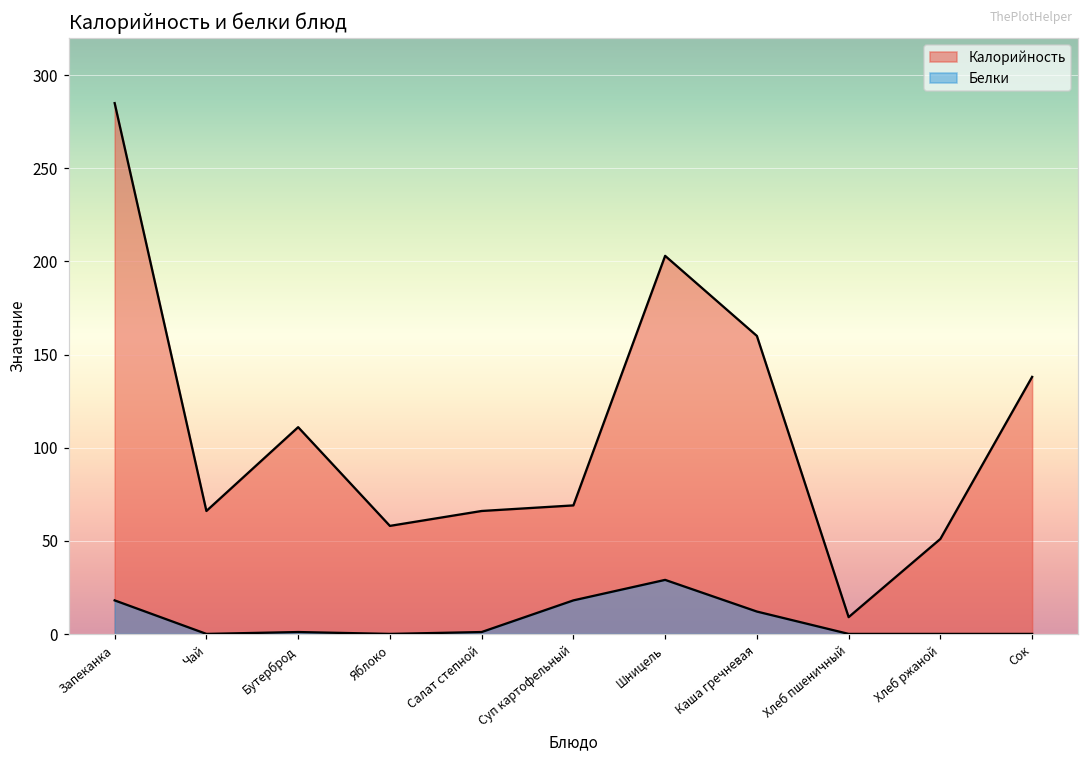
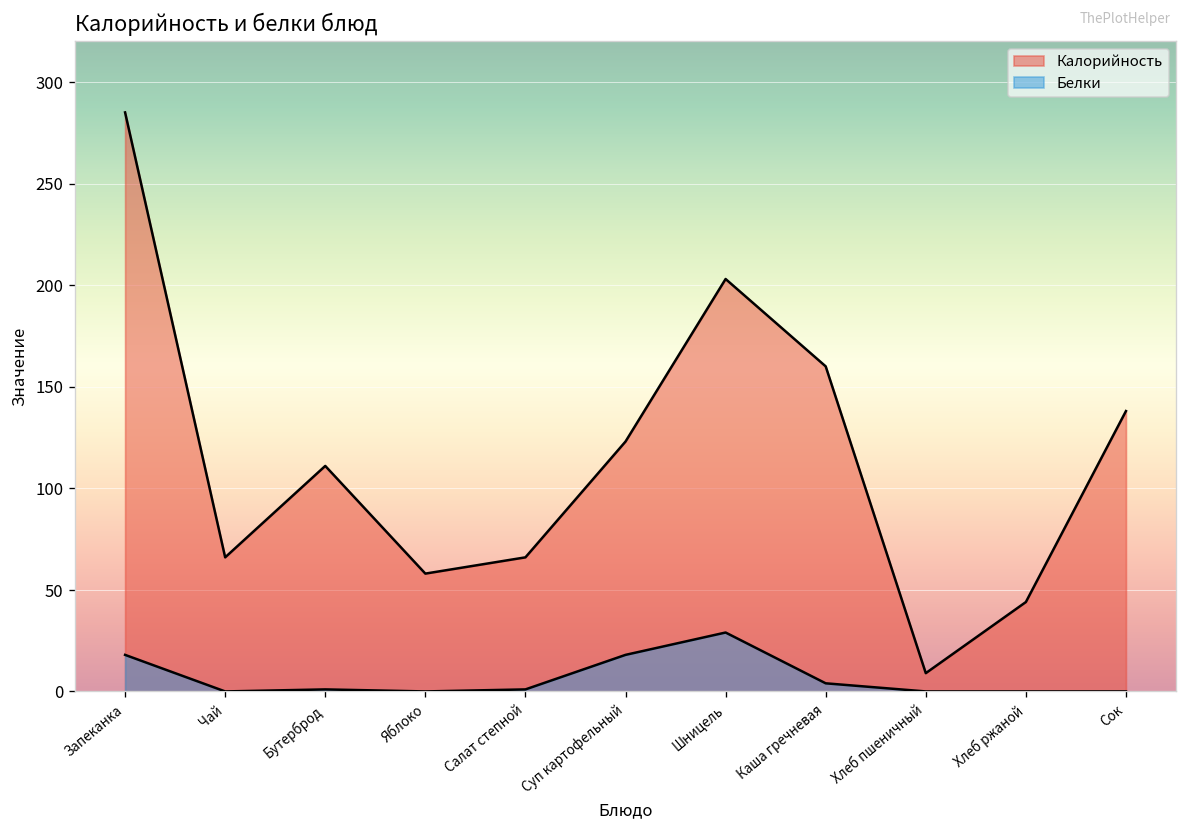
  {
    "Калорийность": {
      "Запеканка": 285,
      "Чай": 66,
      "Бутерброд": 111,
      "Яблоко": 58,
      "Салат степной": 66,
-     "Суп картофельный": 69,
+     "Суп картофельный": 123,
      "Шницель": 203,
      "Каша гречневая": 160,
      "Хлеб пшеничный": 9,
-     "Хлеб ржаной": 51,
+     "Хлеб ржаной": 44,
      "Сок": 138
    },
    "Белки": {
      "Запеканка": 18,
      "Чай": 0,
      "Бутерброд": 1,
      "Яблоко": 0,
      "Салат степной": 1,
      "Суп картофельный": 18,
      "Шницель": 29,
-     "Каша гречневая": 12,
+     "Каша гречневая": 4,
      "Хлеб пшеничный": 0,
      "Хлеб ржаной": 0,
      "Сок": 0
    }
  }
